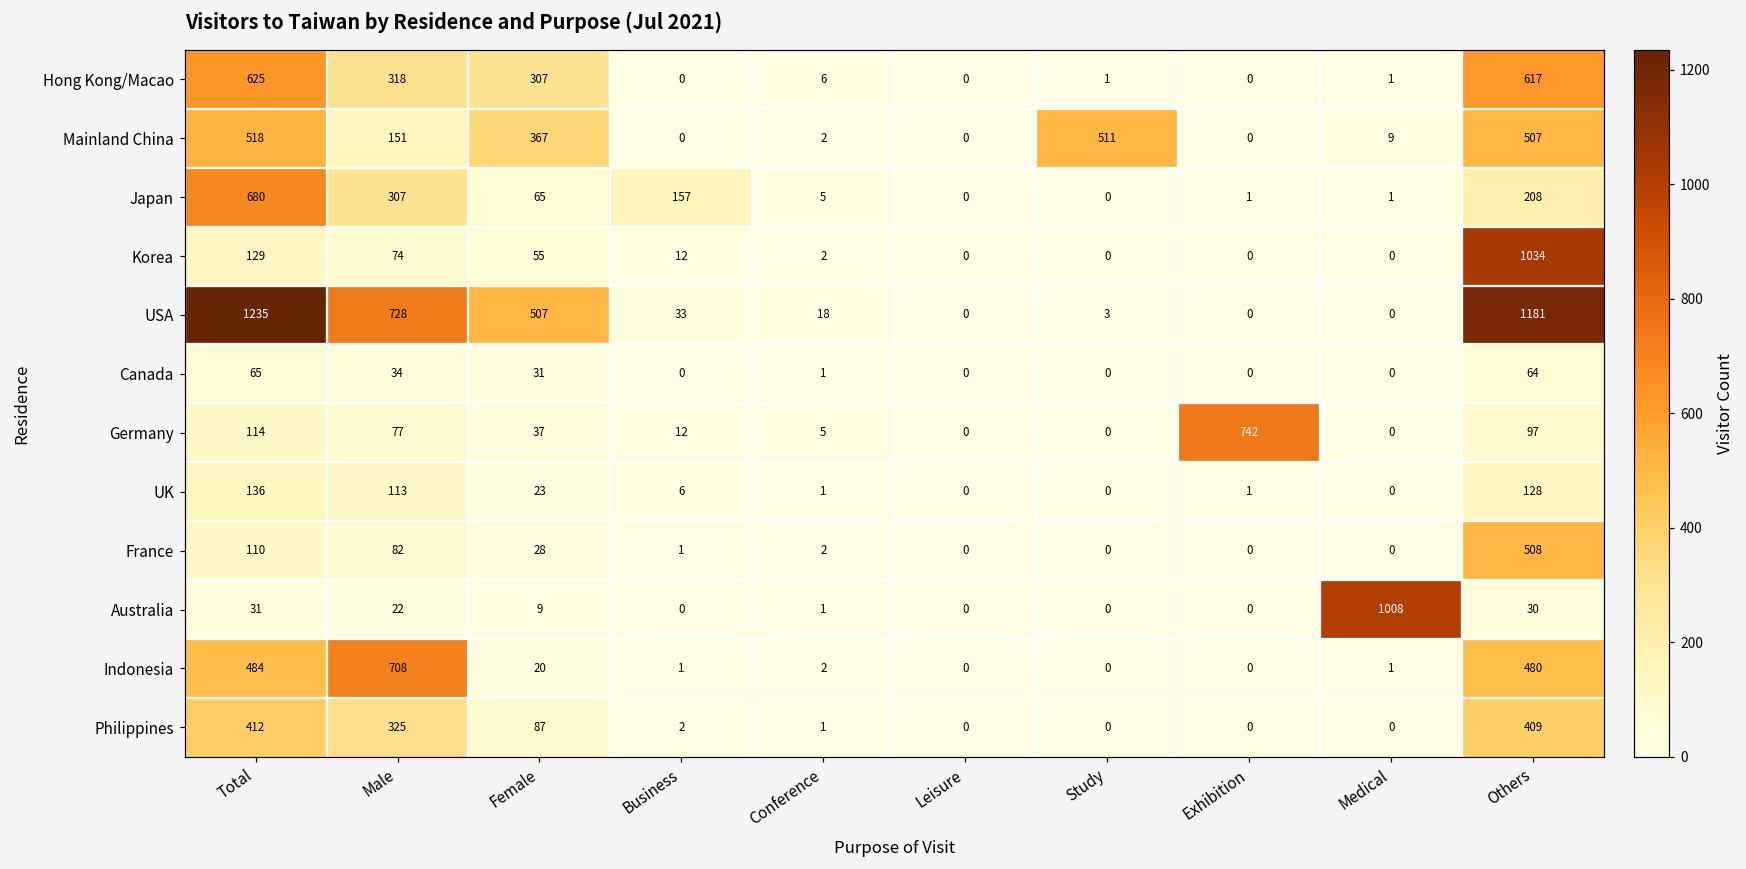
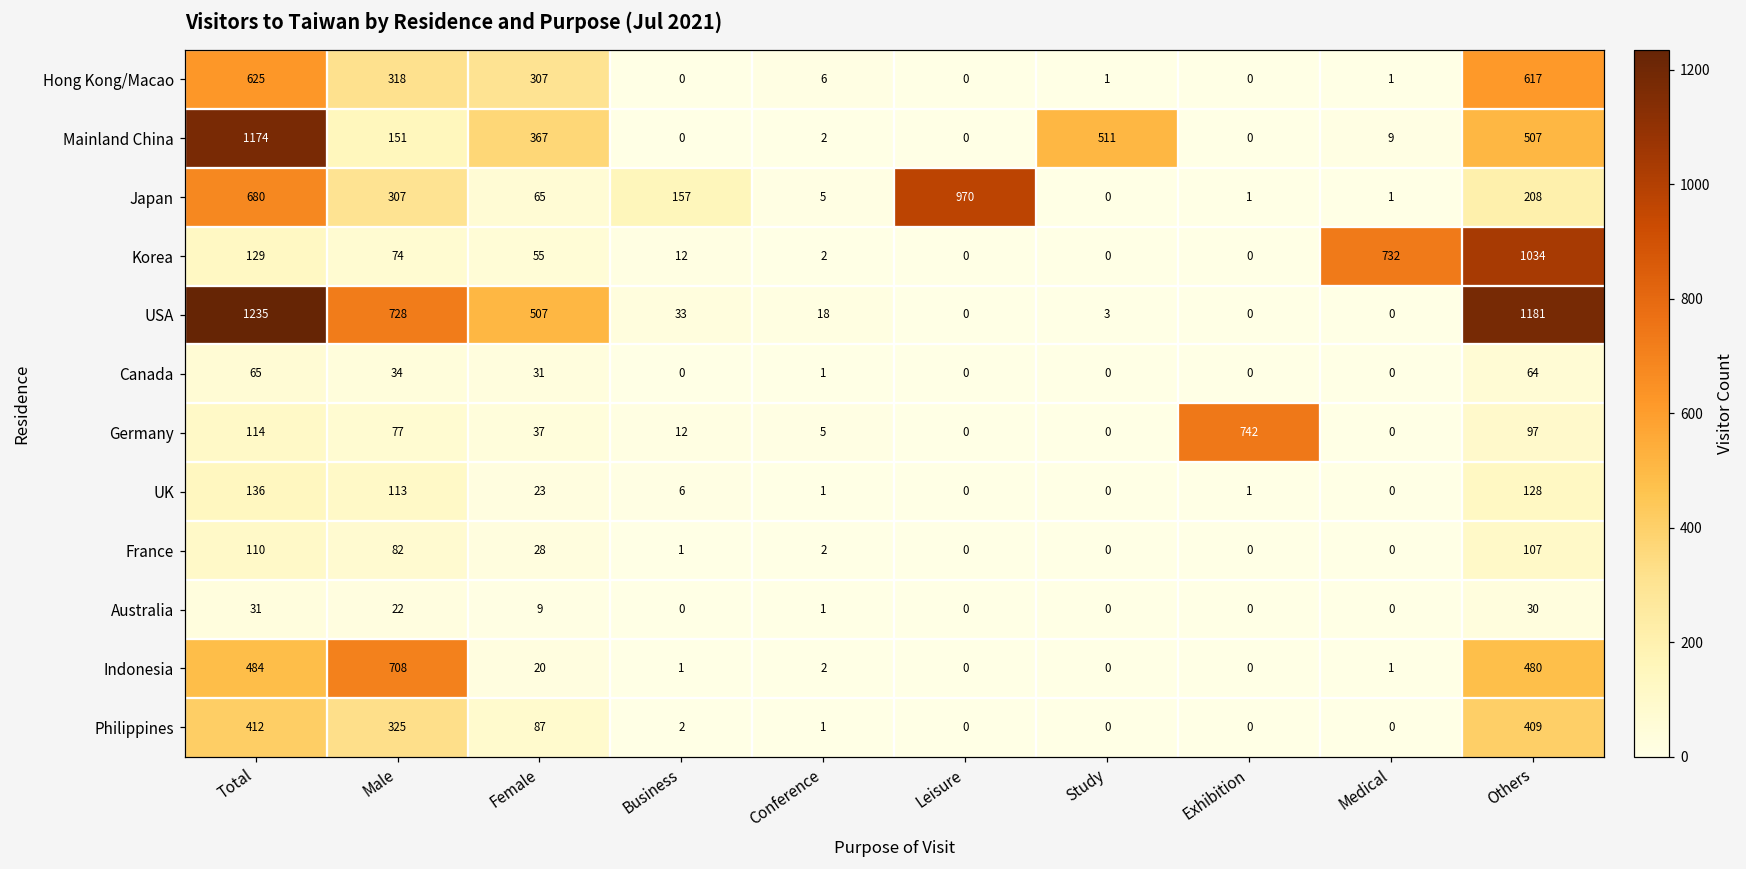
  {
    "Hong Kong/Macao": {
      "Total": 625,
      "Male": 318,
      "Female": 307,
      "Business": 0,
      "Conference": 6,
      "Leisure": 0,
      "Study": 1,
      "Exhibition": 0,
      "Medical": 1,
      "Others": 617
    },
    "Mainland China": {
-     "Total": 518,
+     "Total": 1174,
      "Male": 151,
      "Female": 367,
      "Business": 0,
      "Conference": 2,
      "Leisure": 0,
      "Study": 511,
      "Exhibition": 0,
      "Medical": 9,
      "Others": 507
    },
    "Japan": {
      "Total": 680,
      "Male": 307,
      "Female": 65,
      "Business": 157,
      "Conference": 5,
-     "Leisure": 0,
+     "Leisure": 970,
      "Study": 0,
      "Exhibition": 1,
      "Medical": 1,
      "Others": 208
    },
    "Korea": {
      "Total": 129,
      "Male": 74,
      "Female": 55,
      "Business": 12,
      "Conference": 2,
      "Leisure": 0,
      "Study": 0,
      "Exhibition": 0,
-     "Medical": 0,
+     "Medical": 732,
      "Others": 1034
    },
    "USA": {
      "Total": 1235,
      "Male": 728,
      "Female": 507,
      "Business": 33,
      "Conference": 18,
      "Leisure": 0,
      "Study": 3,
      "Exhibition": 0,
      "Medical": 0,
      "Others": 1181
    },
    "Canada": {
      "Total": 65,
      "Male": 34,
      "Female": 31,
      "Business": 0,
      "Conference": 1,
      "Leisure": 0,
      "Study": 0,
      "Exhibition": 0,
      "Medical": 0,
      "Others": 64
    },
    "Germany": {
      "Total": 114,
      "Male": 77,
      "Female": 37,
      "Business": 12,
      "Conference": 5,
      "Leisure": 0,
      "Study": 0,
      "Exhibition": 742,
      "Medical": 0,
      "Others": 97
    },
    "UK": {
      "Total": 136,
      "Male": 113,
      "Female": 23,
      "Business": 6,
      "Conference": 1,
      "Leisure": 0,
      "Study": 0,
      "Exhibition": 1,
      "Medical": 0,
      "Others": 128
    },
    "France": {
      "Total": 110,
      "Male": 82,
      "Female": 28,
      "Business": 1,
      "Conference": 2,
      "Leisure": 0,
      "Study": 0,
      "Exhibition": 0,
      "Medical": 0,
-     "Others": 508
+     "Others": 107
    },
    "Australia": {
      "Total": 31,
      "Male": 22,
      "Female": 9,
      "Business": 0,
      "Conference": 1,
      "Leisure": 0,
      "Study": 0,
      "Exhibition": 0,
-     "Medical": 1008,
+     "Medical": 0,
      "Others": 30
    },
    "Indonesia": {
      "Total": 484,
      "Male": 708,
      "Female": 20,
      "Business": 1,
      "Conference": 2,
      "Leisure": 0,
      "Study": 0,
      "Exhibition": 0,
      "Medical": 1,
      "Others": 480
    },
    "Philippines": {
      "Total": 412,
      "Male": 325,
      "Female": 87,
      "Business": 2,
      "Conference": 1,
      "Leisure": 0,
      "Study": 0,
      "Exhibition": 0,
      "Medical": 0,
      "Others": 409
    }
  }
